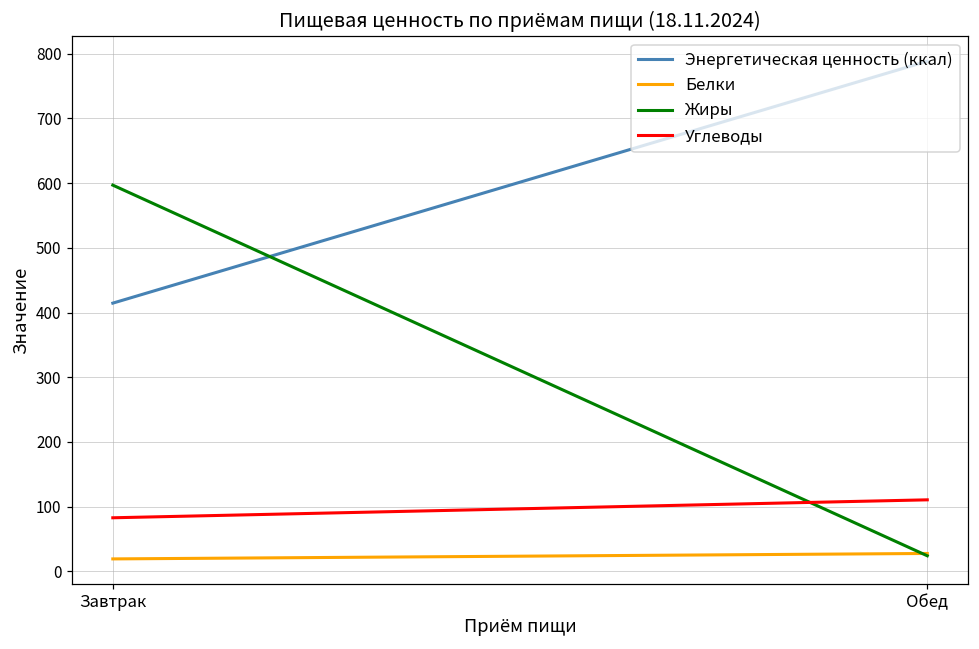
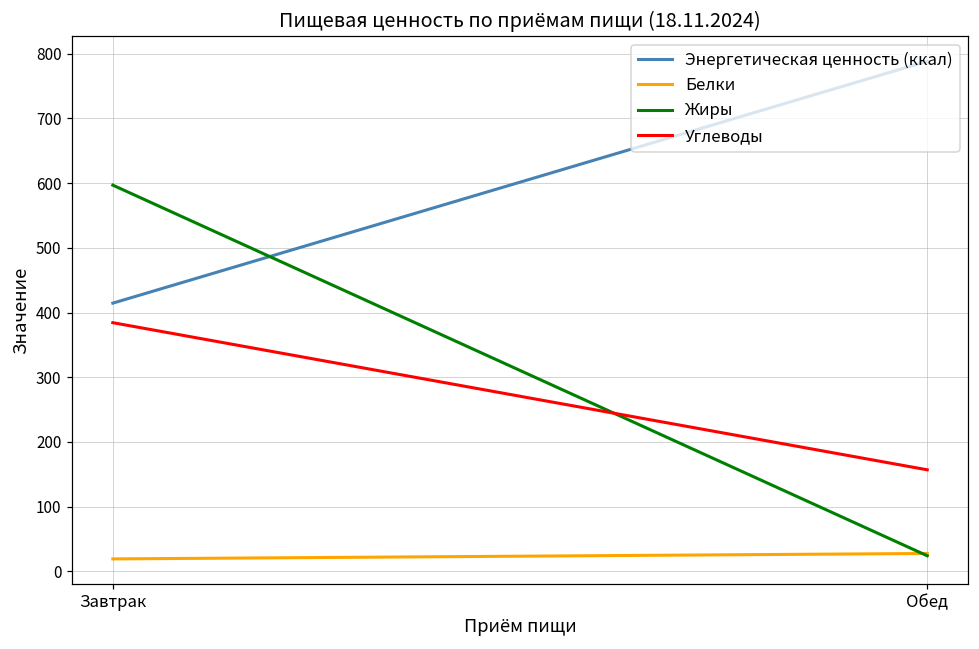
  {
    "Энергетическая ценность (ккал)": {
      "Завтрак": 410
    },
    "Белки": {
      "Завтрак": 20
    },
    "Жиры": {
      "Завтрак": 600
    },
    "Углеводы": {
-     "Завтрак": 80,
-     "Обед": 110
+     "Завтрак": 380,
+     "Обед": 160
    }
  }
